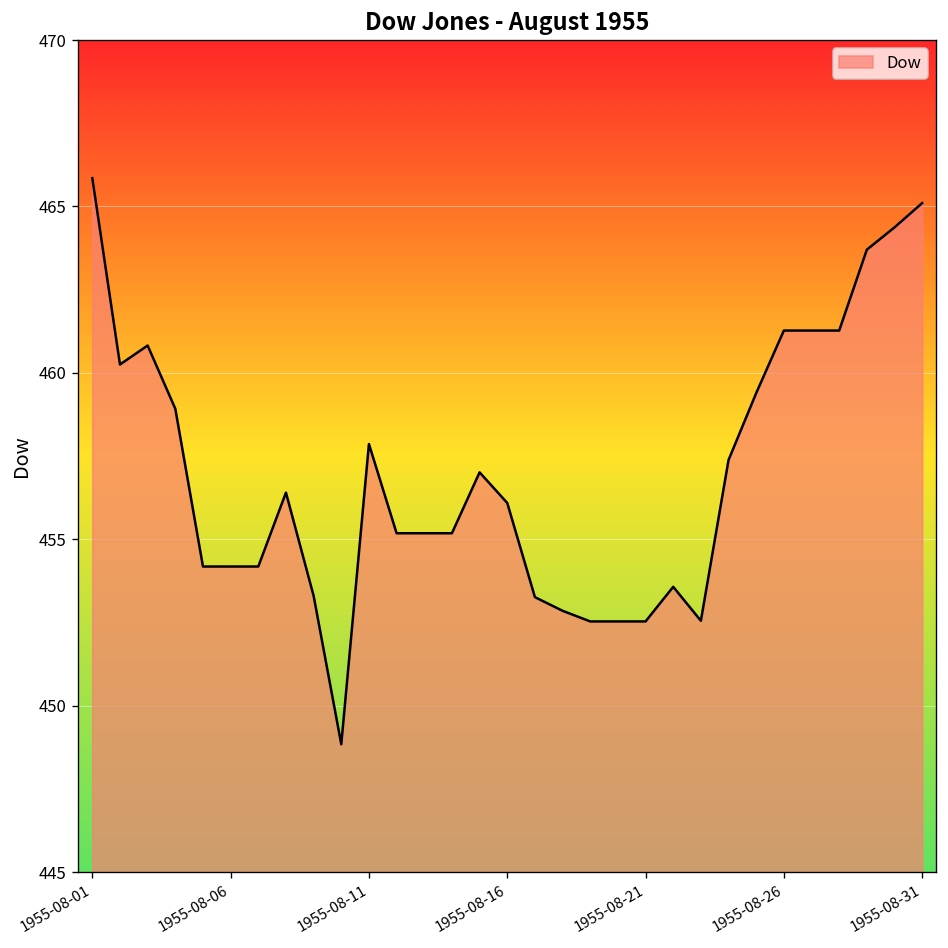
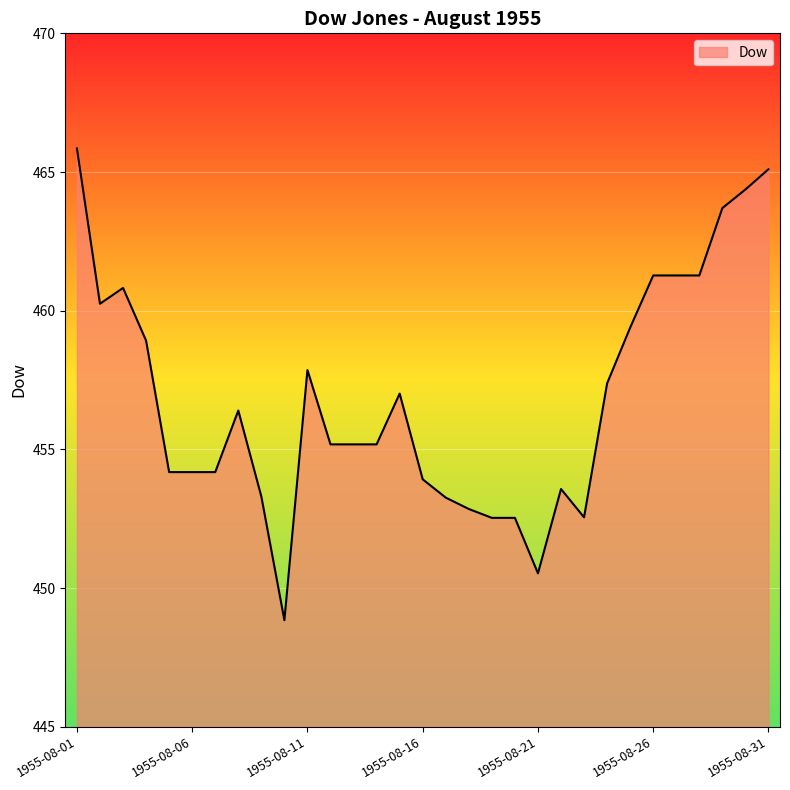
  {
    "1955-08-01": 465.9,
    "1955-08-06": 454.2,
    "1955-08-11": 457.9,
-   "1955-08-16": 456.1,
-   "1955-08-21": 452.5,
+   "1955-08-16": 453.9,
+   "1955-08-21": 450.5,
    "1955-08-26": 461.3,
    "1955-08-31": 465.1
  }
